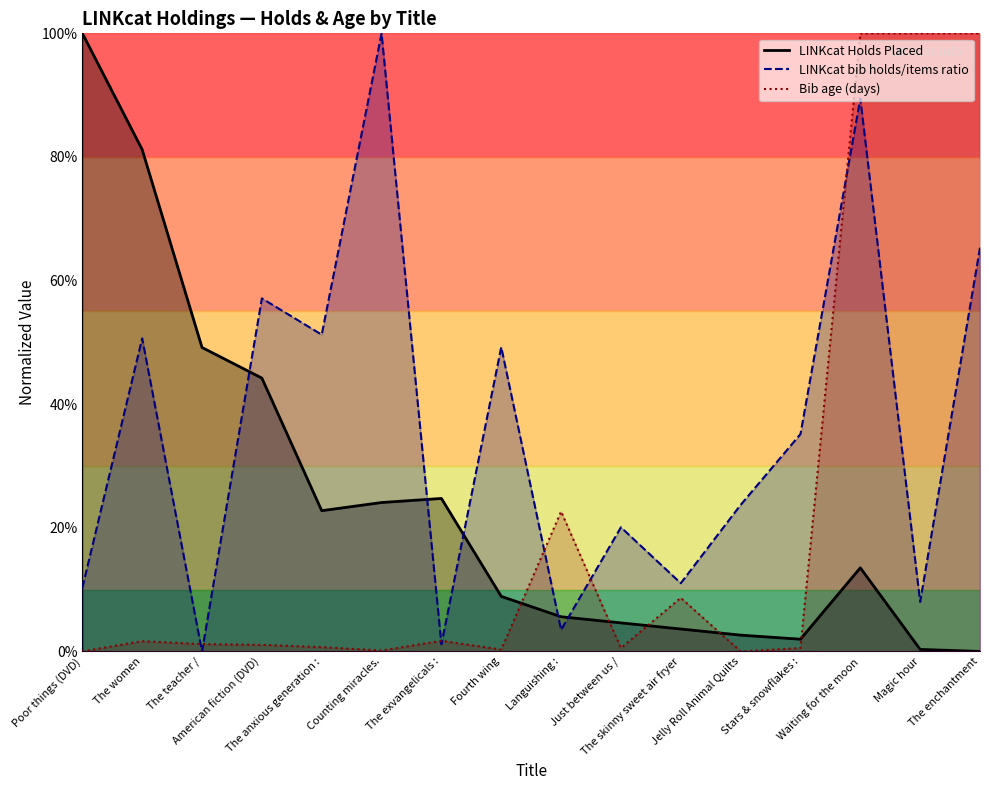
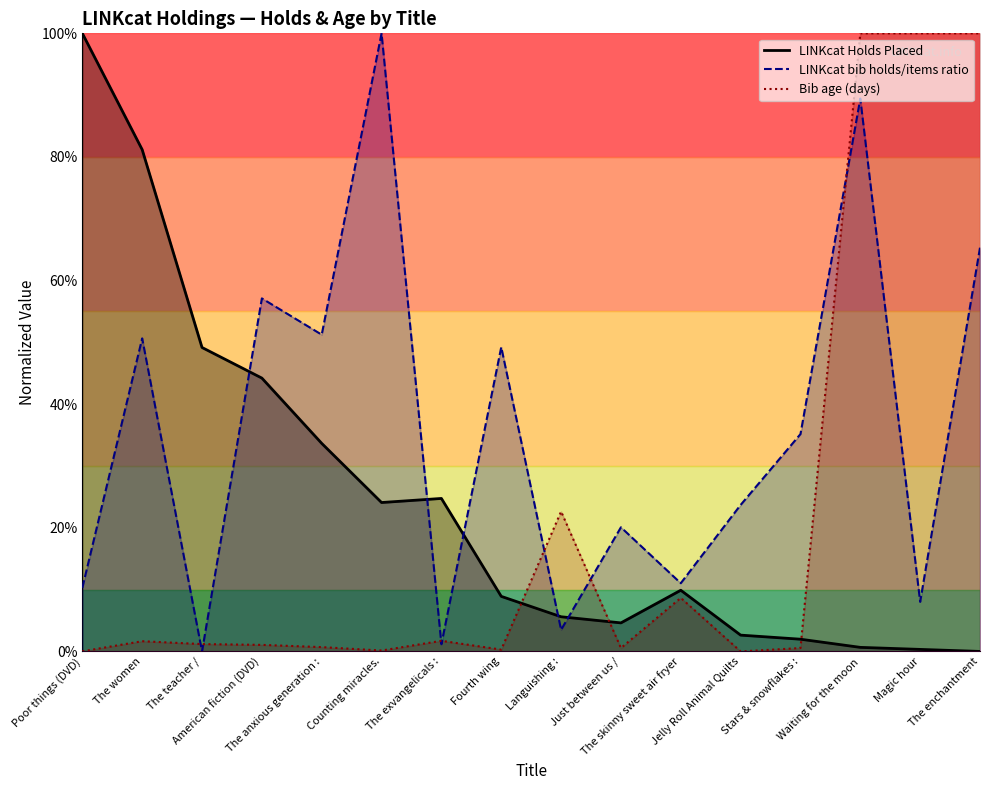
  {
    "LINKcat Holds Placed": {
      "Poor things (DVD)": "100%",
      "The women": "81%",
      "The teacher /": "49%",
      "American fiction (DVD)": "44%",
-     "The anxious generation :": "23%",
+     "The anxious generation :": "34%",
      "Counting miracles.": "24%",
      "The exvangelicals :": "25%",
      "Fourth wing": "9%",
      "Languishing :": "6%",
      "Just between us /": "5%",
-     "The skinny sweet air fryer": "4%",
+     "The skinny sweet air fryer": "10%",
      "Jelly Roll Animal Quilts": "3%",
      "Stars & snowflakes :": "2%",
-     "Waiting for the moon": "14%",
+     "Waiting for the moon": "1%",
      "Magic hour": "0%",
      "The enchantment": "0%"
    },
    "LINKcat bib holds/items ratio": {
      "Poor things (DVD)": "10%",
      "The women": "51%",
      "The teacher /": "0%",
      "American fiction (DVD)": "57%",
      "The anxious generation :": "51%",
      "Counting miracles.": "100%",
      "The exvangelicals :": "1%",
      "Fourth wing": "49%",
      "Languishing :": "3%",
      "Just between us /": "20%",
      "The skinny sweet air fryer": "11%",
      "Jelly Roll Animal Quilts": "24%",
      "Stars & snowflakes :": "35%",
      "Magic hour": "8%",
      "The enchantment": "65%"
    },
    "Bib age (days)": {
      "Poor things (DVD)": "0%",
      "The women": "2%",
      "The teacher /": "1%",
      "American fiction (DVD)": "1%",
      "The anxious generation :": "1%",
      "Counting miracles.": "0%",
      "The exvangelicals :": "2%",
      "Fourth wing": "0%",
      "Languishing :": "23%",
      "Just between us /": "1%",
      "The skinny sweet air fryer": "9%",
      "Jelly Roll Animal Quilts": "0%",
      "Stars & snowflakes :": "1%",
      "Waiting for the moon": "100%",
      "Magic hour": "100%",
      "The enchantment": "100%"
    }
  }
